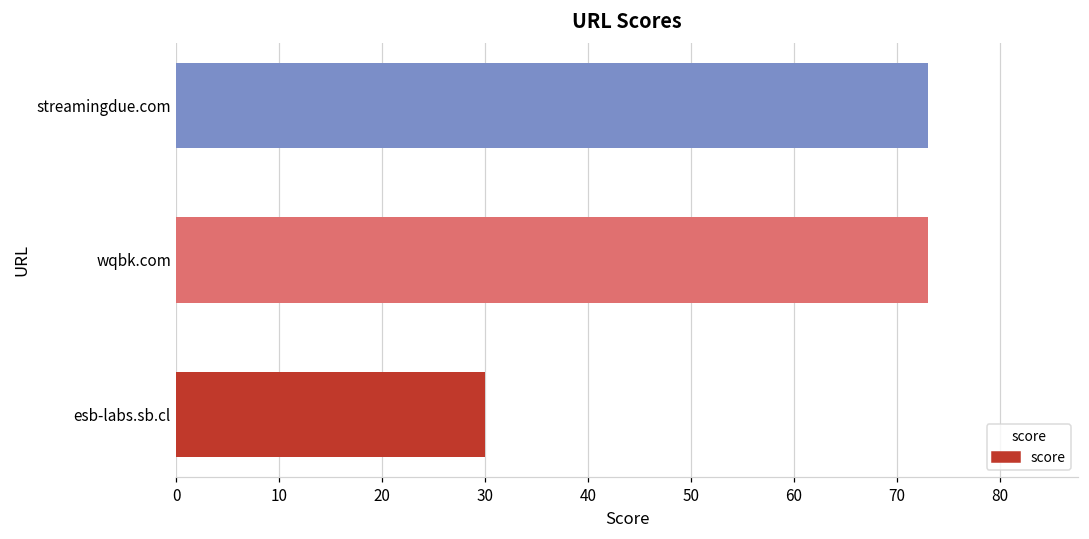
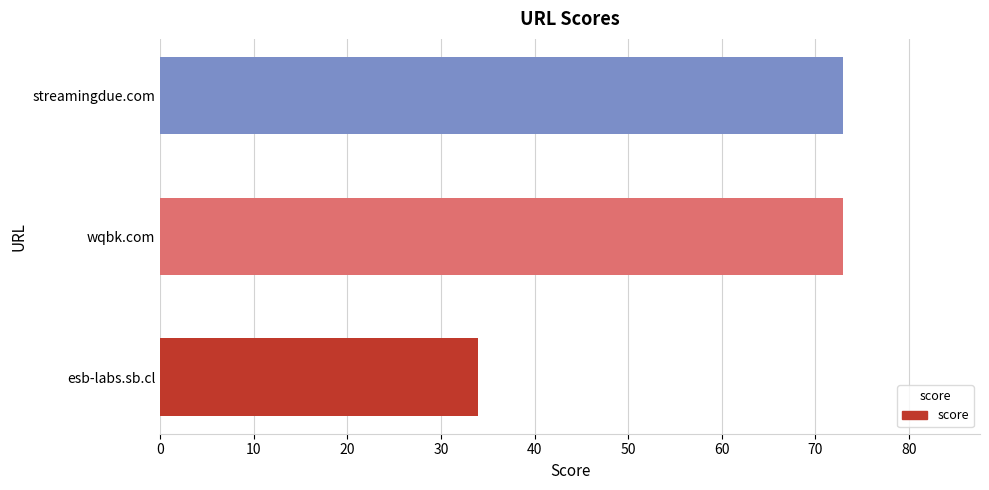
  {
    "streamingdue.com": 73,
    "wqbk.com": 73,
-   "esb-labs.sb.cl": 30
+   "esb-labs.sb.cl": 34
  }
